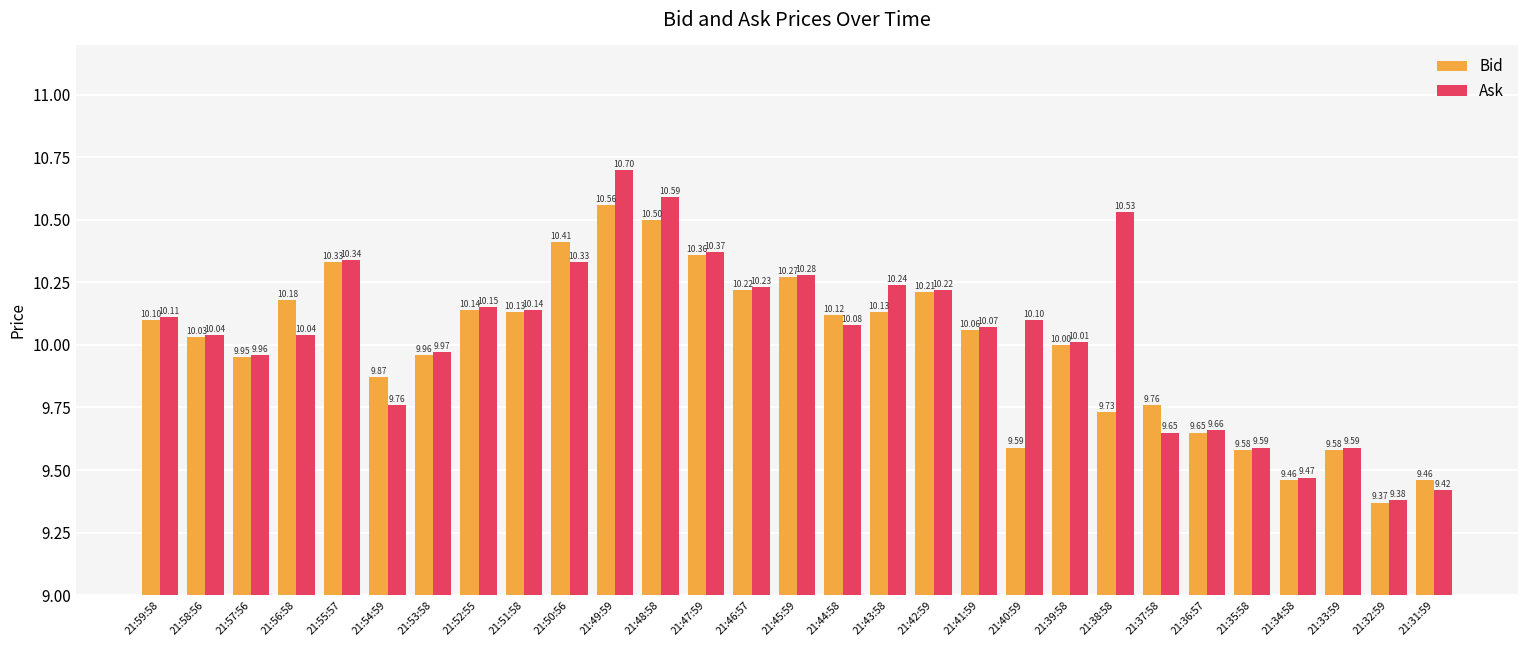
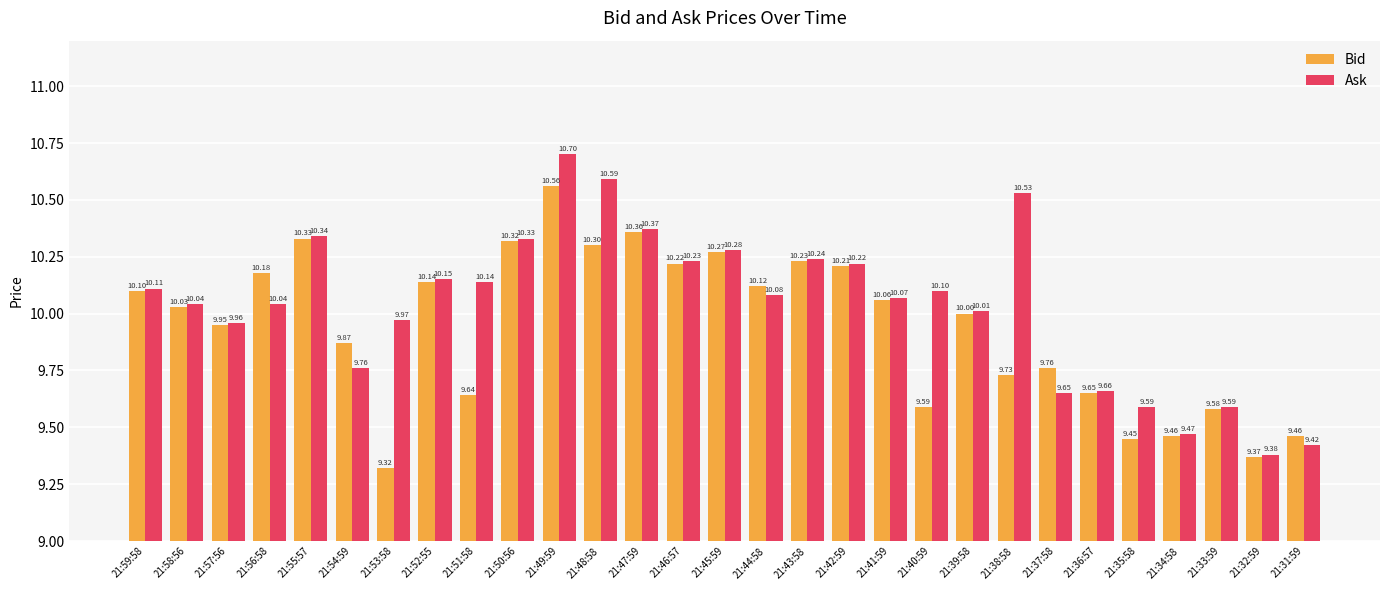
  {
    "Bid": {
      "21:59:58": 10.10,
      "21:58:56": 10.03,
      "21:57:56": 9.95,
      "21:56:58": 10.18,
      "21:55:57": 10.33,
      "21:54:59": 9.87,
-     "21:53:58": 9.96,
+     "21:53:58": 9.32,
      "21:52:55": 10.14,
-     "21:51:58": 10.13,
-     "21:50:56": 10.41,
+     "21:51:58": 9.64,
+     "21:50:56": 10.32,
      "21:49:59": 10.56,
-     "21:48:58": 10.50,
+     "21:48:58": 10.30,
      "21:47:59": 10.36,
      "21:46:57": 10.22,
      "21:45:59": 10.27,
      "21:44:58": 10.12,
-     "21:43:58": 10.13,
+     "21:43:58": 10.23,
      "21:42:59": 10.21,
      "21:41:59": 10.06,
      "21:40:59": 9.59,
      "21:39:58": 10.00,
      "21:38:58": 9.73,
      "21:37:58": 9.76,
      "21:36:57": 9.65,
-     "21:35:58": 9.58,
+     "21:35:58": 9.45,
      "21:34:58": 9.46,
      "21:33:59": 9.58,
      "21:32:59": 9.37,
      "21:31:59": 9.46
    },
    "Ask": {
      "21:59:58": 10.11,
      "21:58:56": 10.04,
      "21:57:56": 9.96,
      "21:56:58": 10.04,
      "21:55:57": 10.34,
      "21:54:59": 9.76,
      "21:53:58": 9.97,
      "21:52:55": 10.15,
      "21:51:58": 10.14,
      "21:50:56": 10.33,
      "21:49:59": 10.70,
      "21:48:58": 10.59,
      "21:47:59": 10.37,
      "21:46:57": 10.23,
      "21:45:59": 10.28,
      "21:44:58": 10.08,
      "21:43:58": 10.24,
      "21:42:59": 10.22,
      "21:41:59": 10.07,
      "21:40:59": 10.10,
      "21:39:58": 10.01,
      "21:38:58": 10.53,
      "21:37:58": 9.65,
      "21:36:57": 9.66,
      "21:35:58": 9.59,
      "21:34:58": 9.47,
      "21:33:59": 9.59,
      "21:32:59": 9.38,
      "21:31:59": 9.42
    }
  }
